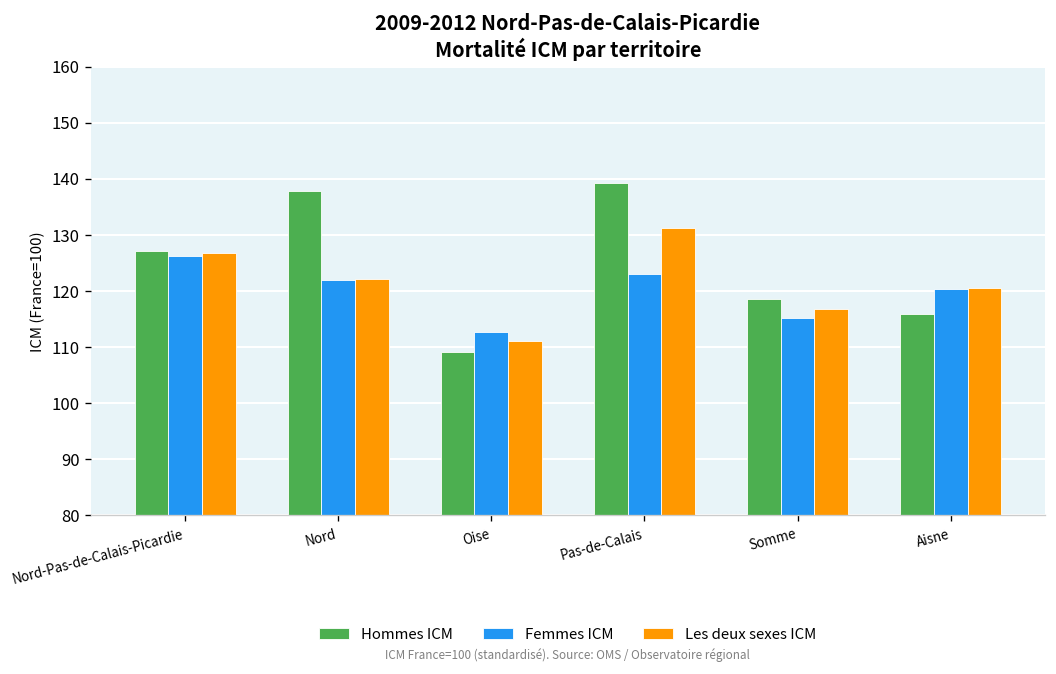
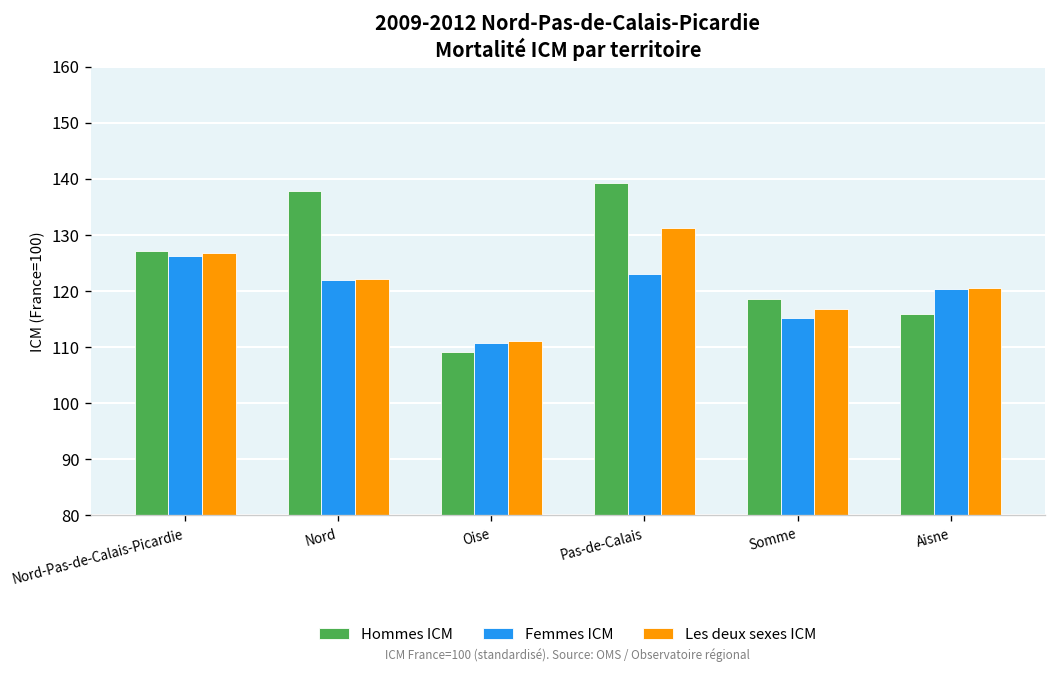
  {
    "Hommes ICM": {
      "Nord-Pas-de-Calais-Picardie": 127,
      "Nord": 138,
      "Oise": 109,
      "Pas-de-Calais": 139,
      "Somme": 119,
      "Aisne": 116
    },
    "Femmes ICM": {
      "Nord-Pas-de-Calais-Picardie": 126,
      "Nord": 122,
-     "Oise": 113,
+     "Oise": 111,
      "Pas-de-Calais": 123,
      "Somme": 115,
      "Aisne": 120
    },
    "Les deux sexes ICM": {
      "Nord-Pas-de-Calais-Picardie": 127,
      "Nord": 122,
      "Oise": 111,
      "Pas-de-Calais": 131,
      "Somme": 117,
      "Aisne": 121
    }
  }
